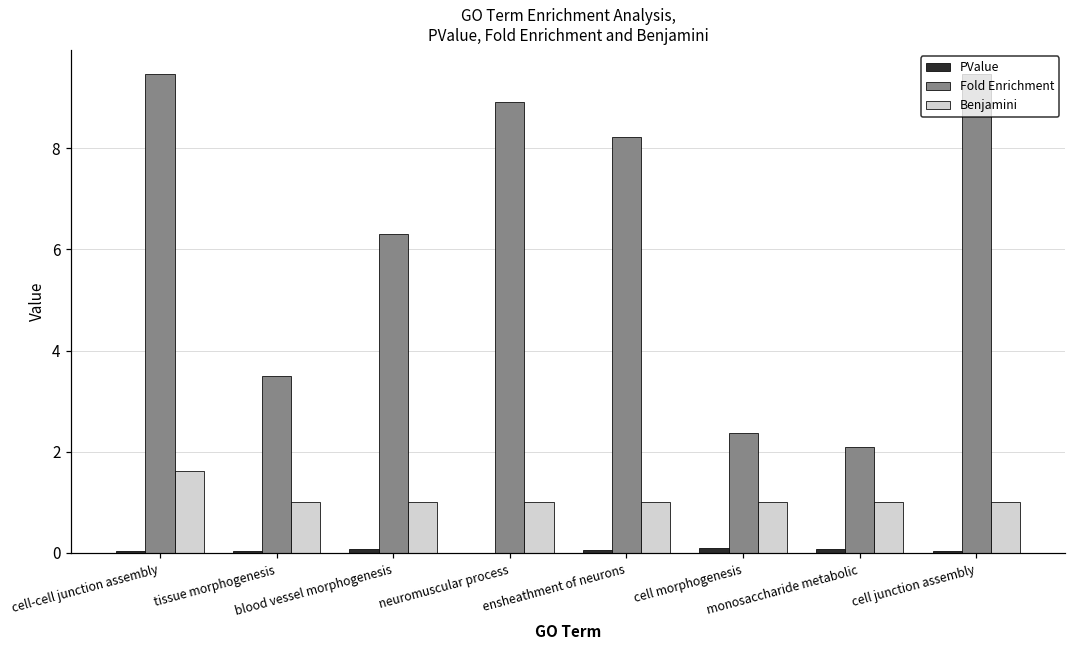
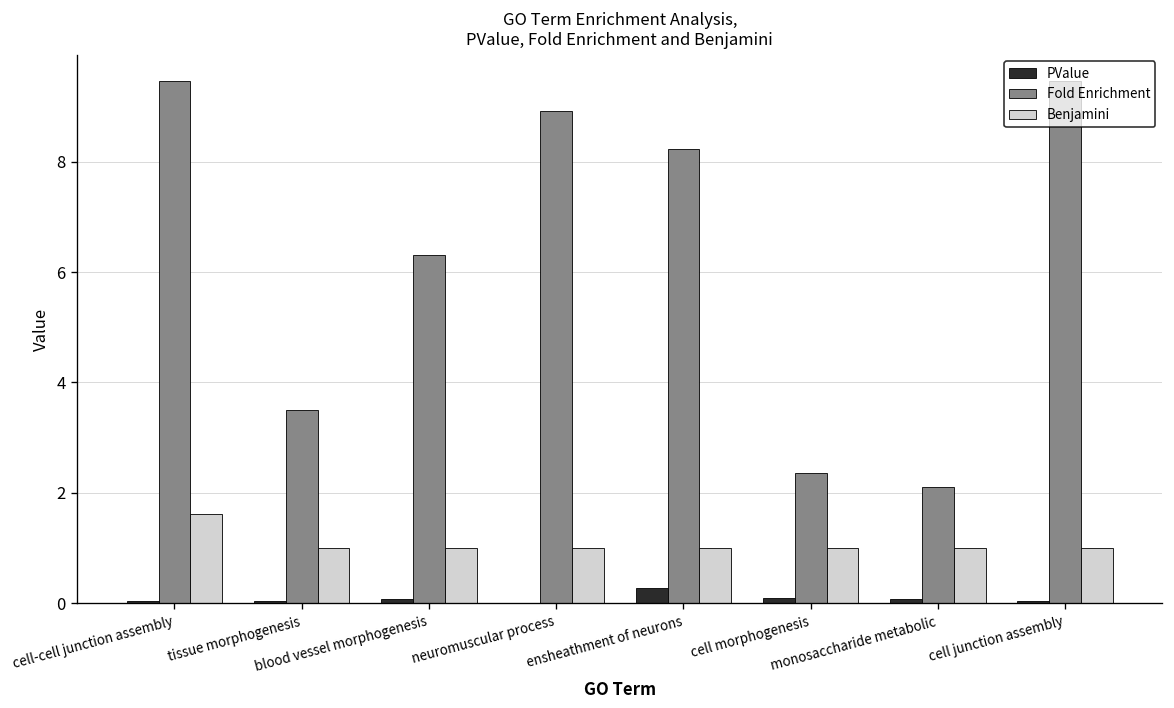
  {
    "PValue": {
      "blood vessel morphogenesis": 0.1,
-     "ensheathment of neurons": 0.1,
+     "ensheathment of neurons": 0.3,
      "cell morphogenesis": 0.1,
      "monosaccharide metabolic": 0.1
    },
    "Fold Enrichment": {
      "cell-cell junction assembly": 9.5,
      "tissue morphogenesis": 3.5,
      "blood vessel morphogenesis": 6.3,
      "neuromuscular process": 8.9,
      "ensheathment of neurons": 8.2,
      "cell morphogenesis": 2.4,
      "monosaccharide metabolic": 2.1
    },
    "Benjamini": {
      "cell-cell junction assembly": 1.6,
      "tissue morphogenesis": 1.0,
      "blood vessel morphogenesis": 1.0,
      "neuromuscular process": 1.0,
      "ensheathment of neurons": 1.0,
      "cell morphogenesis": 1.0,
      "monosaccharide metabolic": 1.0,
      "cell junction assembly": 1.0
    }
  }
